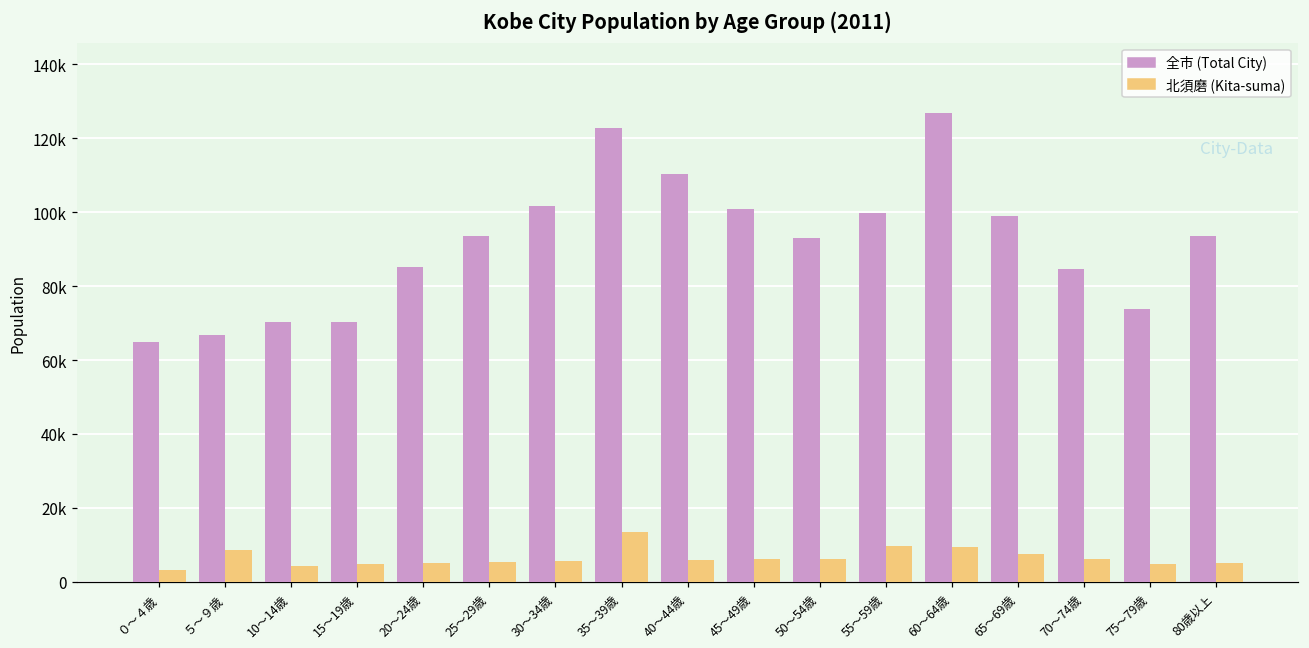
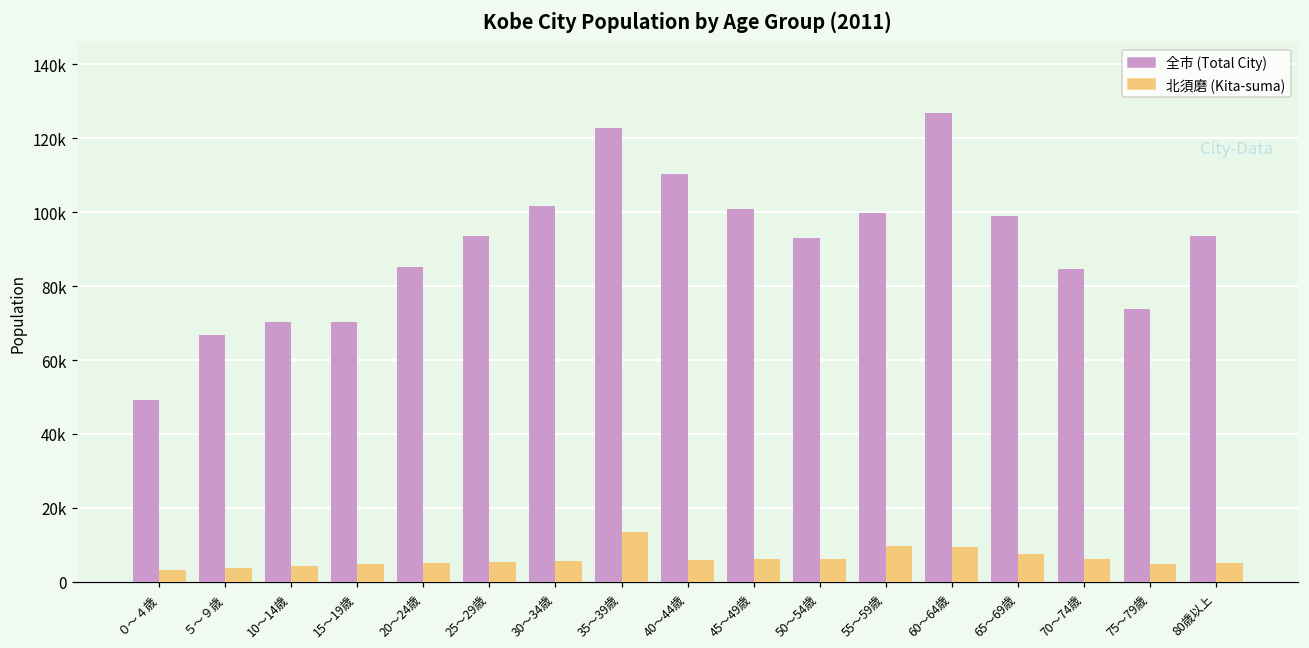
  {
    "全市 (Total City)": {
-     "０～４歳": 65000,
+     "０～４歳": 49000,
      "５～９歳": 67000,
      "10～14歳": 70000,
      "15～19歳": 70000,
      "20～24歳": 85000,
      "25～29歳": 94000,
      "30～34歳": 102000,
      "35～39歳": 123000,
      "40～44歳": 110000,
      "45～49歳": 101000,
      "50～54歳": 93000,
      "55～59歳": 100000,
      "60～64歳": 127000,
      "65～69歳": 99000,
      "70～74歳": 85000,
      "75～79歳": 74000,
      "80歳以上": 93000
    },
    "北須磨 (Kita-suma)": {
      "０～４歳": 3000,
-     "５～９歳": 9000,
+     "５～９歳": 4000,
      "10～14歳": 4000,
      "15～19歳": 5000,
      "20～24歳": 5000,
      "25～29歳": 5000,
      "30～34歳": 6000,
      "35～39歳": 13000,
      "40～44歳": 6000,
      "45～49歳": 6000,
      "50～54歳": 6000,
      "55～59歳": 10000,
      "60～64歳": 10000,
      "65～69歳": 7000,
      "70～74歳": 6000,
      "75～79歳": 5000,
      "80歳以上": 5000
    }
  }
